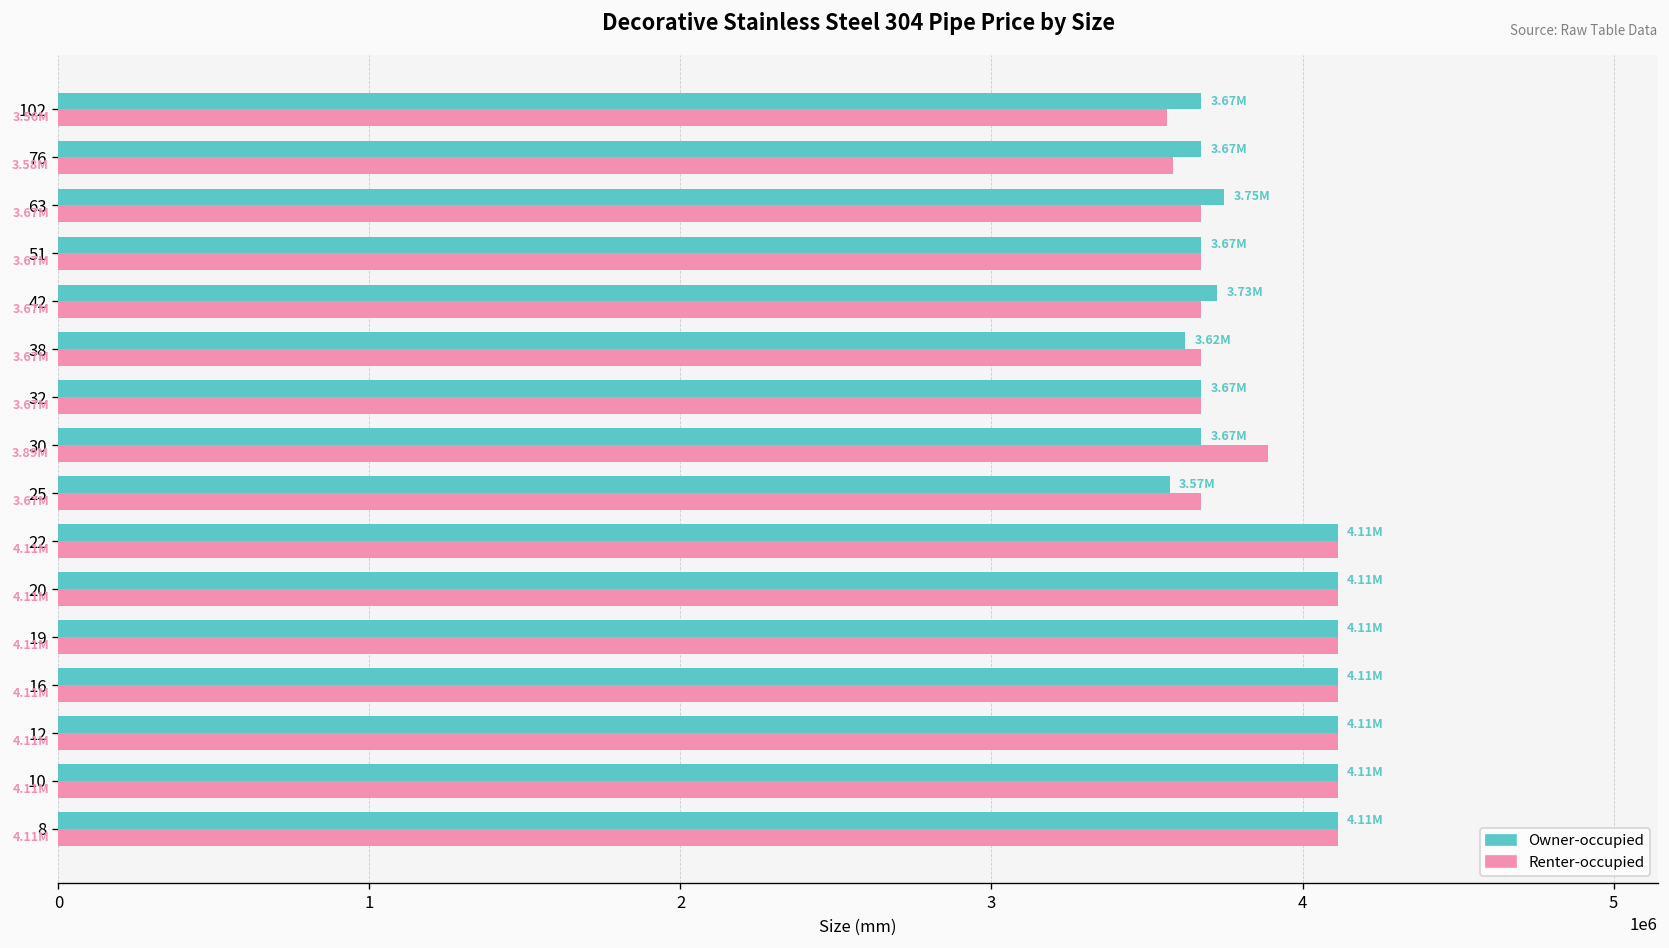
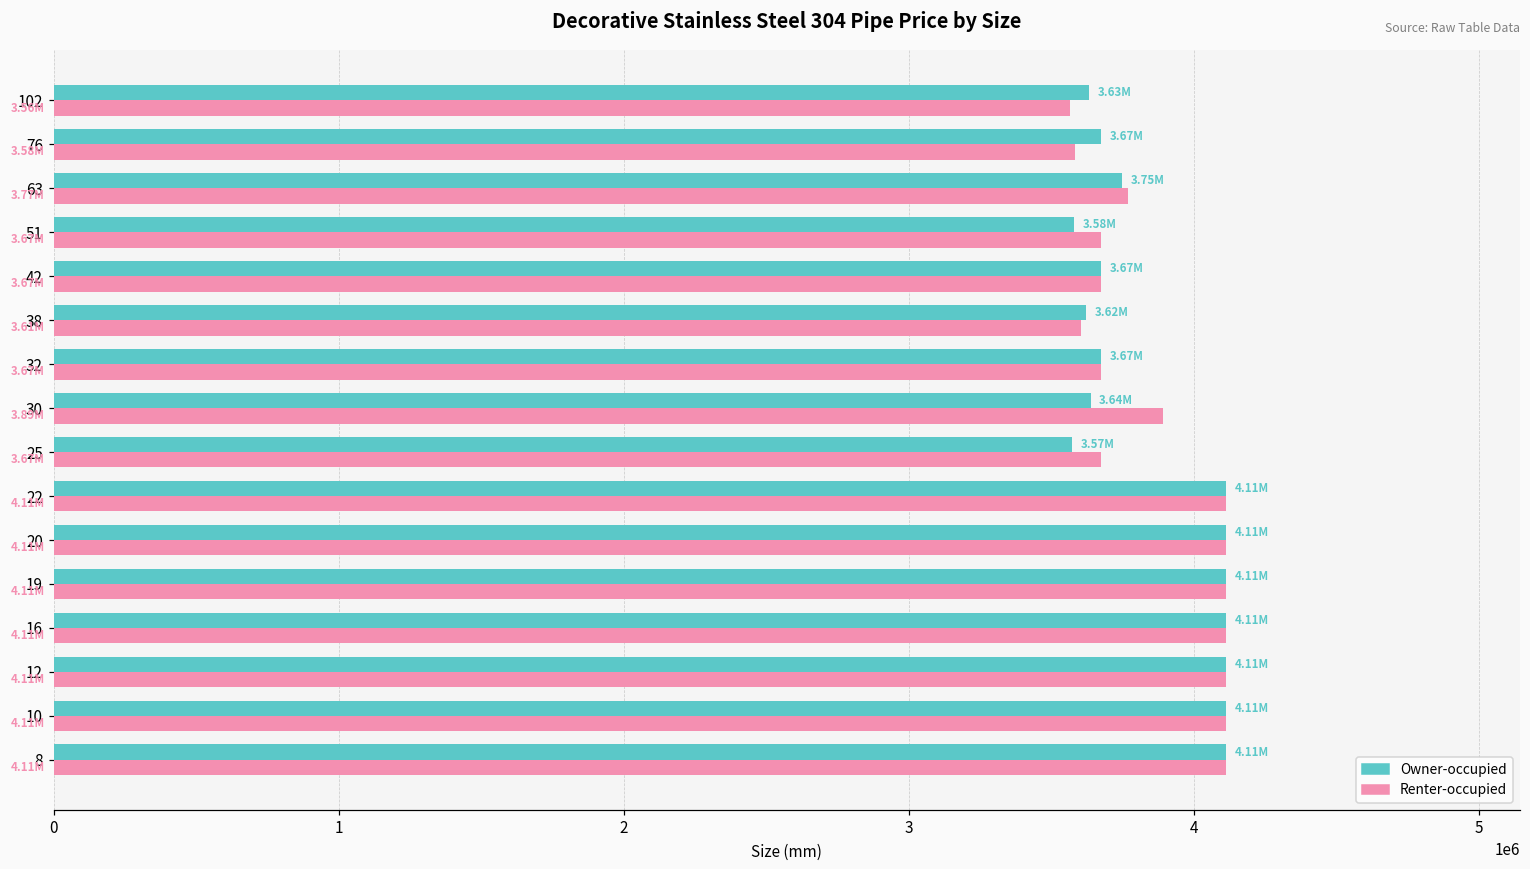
  {
    "Owner-occupied": {
-     "102": "3.67M",
+     "102": "3.63M",
      "76": "3.67M",
      "63": "3.75M",
-     "51": "3.67M",
-     "42": "3.73M",
+     "51": "3.58M",
+     "42": "3.67M",
      "38": "3.62M",
      "32": "3.67M",
-     "30": "3.67M",
+     "30": "3.64M",
      "25": "3.57M",
      "22": "4.11M",
      "20": "4.11M",
      "19": "4.11M",
      "16": "4.11M",
      "12": "4.11M",
      "10": "4.11M",
      "8": "4.11M"
    },
    "Renter-occupied": {
-     "63": "3.67M",
-     "38": "3.67M"
+     "63": "3.77M",
+     "38": "3.61M"
    }
  }
